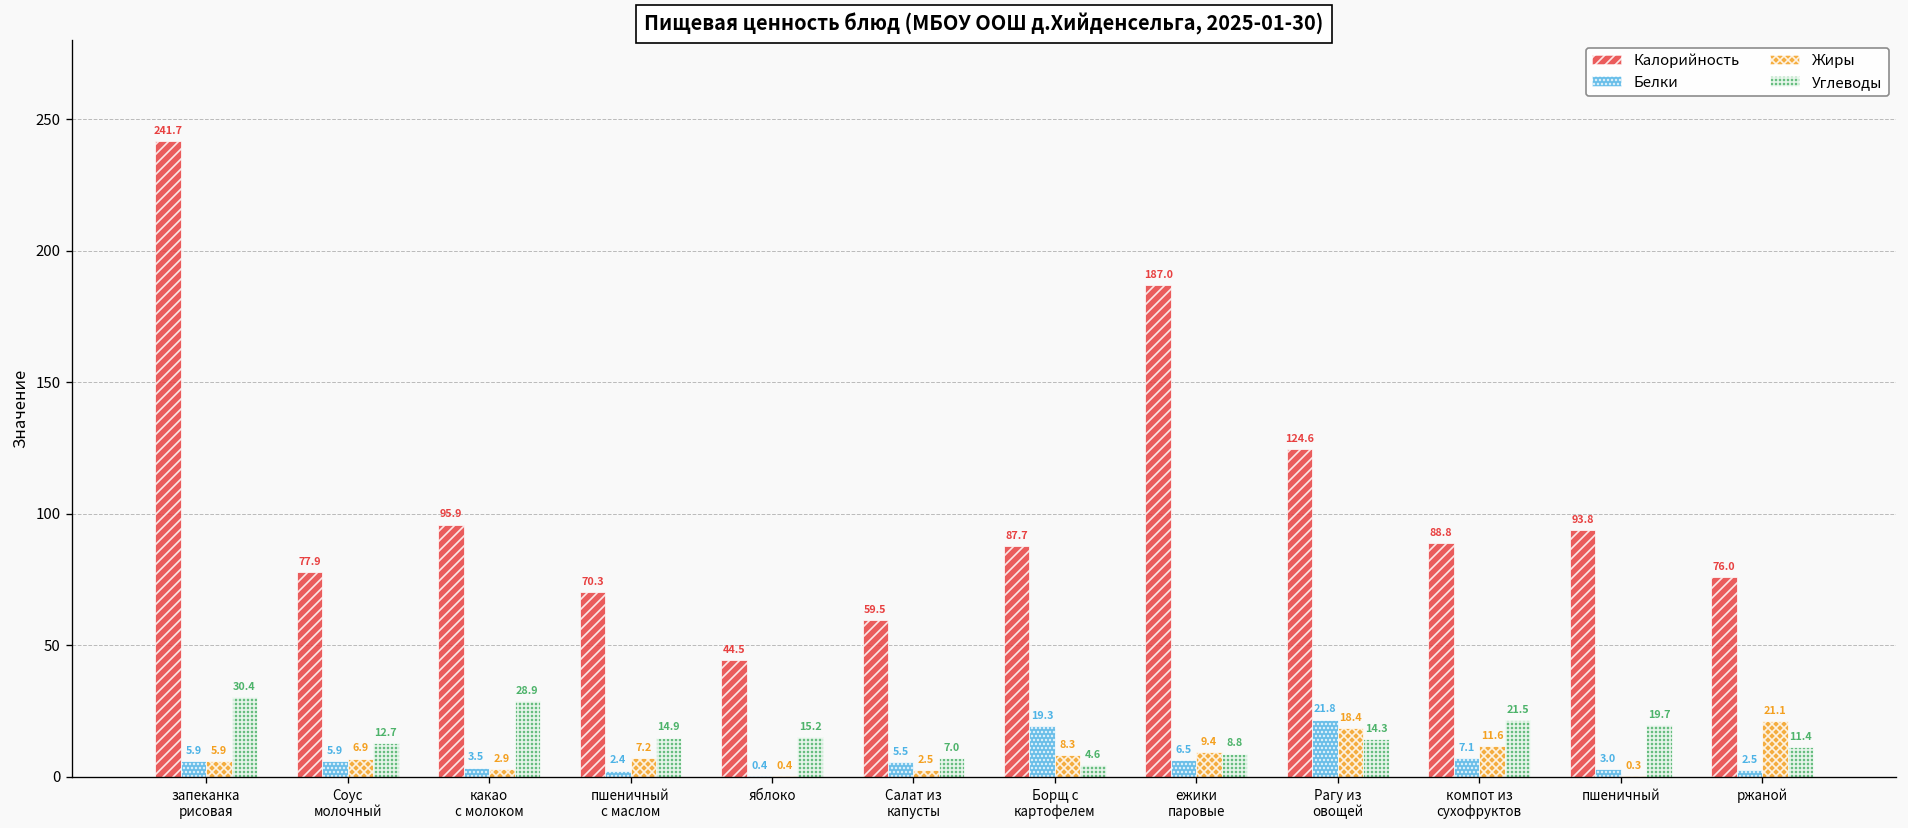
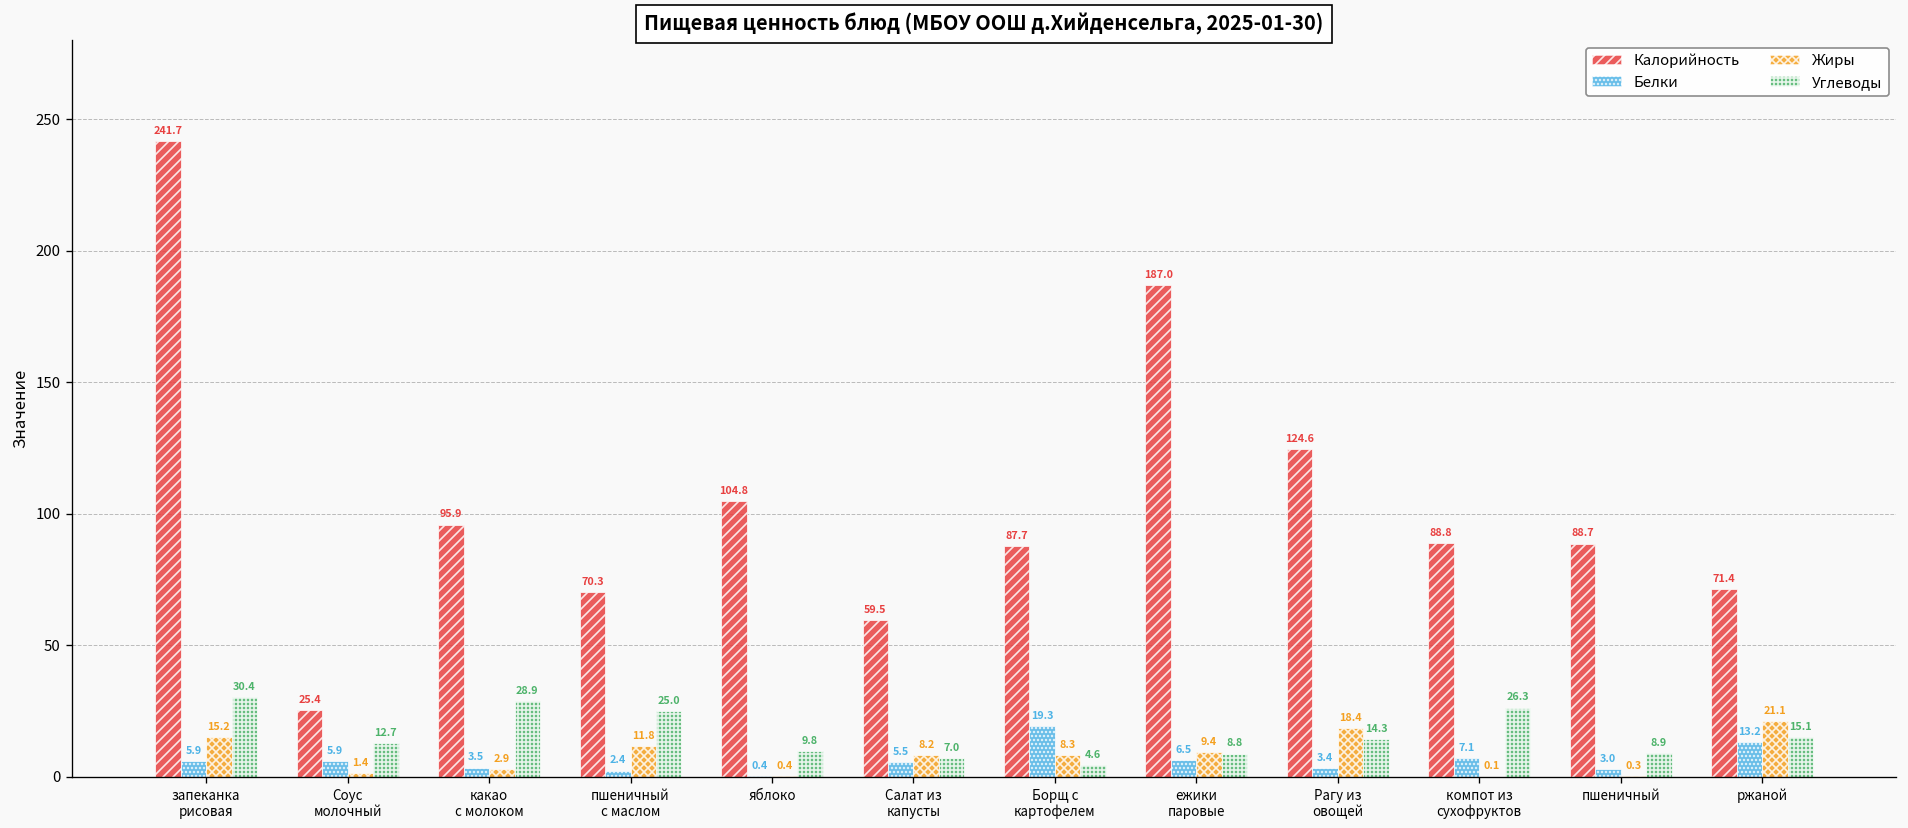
  {
    "Калорийность": {
      "запеканка рисовая": 241.7,
-     "Соус молочный": 77.9,
+     "Соус молочный": 25.4,
      "какао с молоком": 95.9,
      "пшеничный с маслом": 70.3,
-     "яблоко": 44.5,
+     "яблоко": 104.8,
      "Салат из капусты": 59.5,
      "Борщ с картофелем": 87.7,
      "ежики паровые": 187.0,
      "Рагу из овощей": 124.6,
      "компот из сухофруктов": 88.8,
-     "пшеничный": 93.8,
-     "ржаной": 76.0
+     "пшеничный": 88.7,
+     "ржаной": 71.4
    },
    "Белки": {
      "запеканка рисовая": 5.9,
      "Соус молочный": 5.9,
      "какао с молоком": 3.5,
      "пшеничный с маслом": 2.4,
      "яблоко": 0.4,
      "Салат из капусты": 5.5,
      "Борщ с картофелем": 19.3,
      "ежики паровые": 6.5,
-     "Рагу из овощей": 21.8,
+     "Рагу из овощей": 3.4,
      "компот из сухофруктов": 7.1,
      "пшеничный": 3.0,
-     "ржаной": 2.5
+     "ржаной": 13.2
    },
    "Жиры": {
-     "запеканка рисовая": 5.9,
-     "Соус молочный": 6.9,
+     "запеканка рисовая": 15.2,
+     "Соус молочный": 1.4,
      "какао с молоком": 2.9,
-     "пшеничный с маслом": 7.2,
+     "пшеничный с маслом": 11.8,
      "яблоко": 0.4,
-     "Салат из капусты": 2.5,
+     "Салат из капусты": 8.2,
      "Борщ с картофелем": 8.3,
      "ежики паровые": 9.4,
      "Рагу из овощей": 18.4,
-     "компот из сухофруктов": 11.6,
+     "компот из сухофруктов": 0.1,
      "пшеничный": 0.3,
      "ржаной": 21.1
    },
    "Углеводы": {
      "запеканка рисовая": 30.4,
      "Соус молочный": 12.7,
      "какао с молоком": 28.9,
-     "пшеничный с маслом": 14.9,
-     "яблоко": 15.2,
+     "пшеничный с маслом": 25.0,
+     "яблоко": 9.8,
      "Салат из капусты": 7.0,
      "Борщ с картофелем": 4.6,
      "ежики паровые": 8.8,
      "Рагу из овощей": 14.3,
-     "компот из сухофруктов": 21.5,
-     "пшеничный": 19.7,
-     "ржаной": 11.4
+     "компот из сухофруктов": 26.3,
+     "пшеничный": 8.9,
+     "ржаной": 15.1
    }
  }
